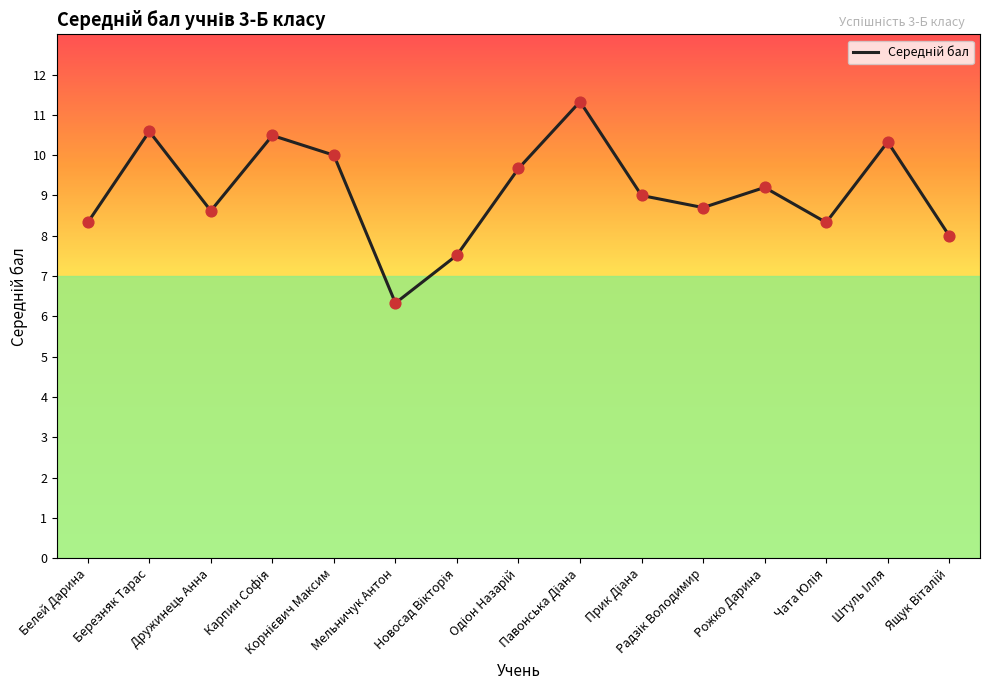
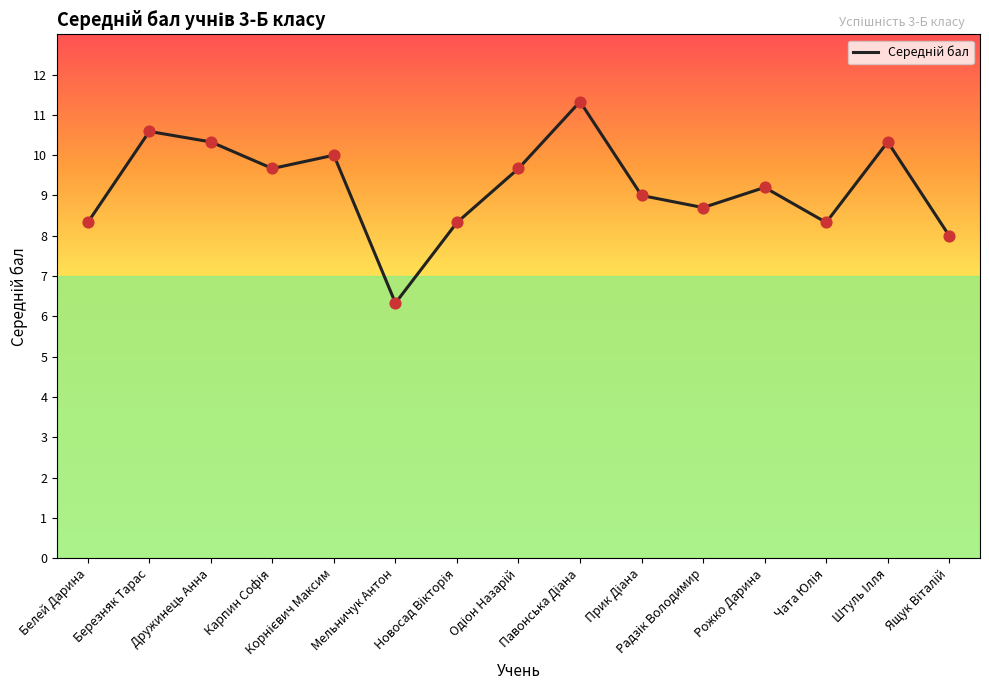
  {
    "Белей Дарина": 8.3,
    "Березняк Тарас": 10.6,
-   "Дружинець Анна": 8.6,
-   "Карпин Софія": 10.5,
+   "Дружинець Анна": 10.3,
+   "Карпин Софія": 9.7,
    "Корнієвич Максим": 10.0,
-   "Новосад Вікторія": 7.5,
+   "Новосад Вікторія": 8.3,
    "Одіон Назарій": 9.7,
    "Павонська Діана": 11.3,
    "Прик Діана": 9.0,
    "Радзік Володимир": 8.7,
    "Рожко Дарина": 9.2,
    "Чата Юлія": 8.3,
    "Штуль Ілля": 10.3,
    "Ящук Віталій": 8.0
  }
